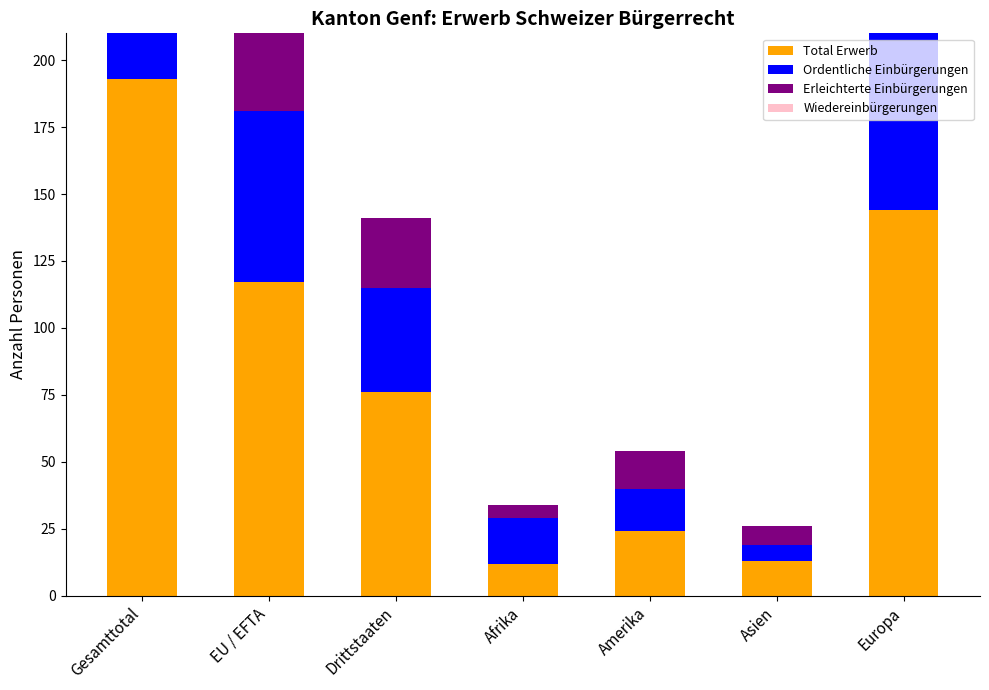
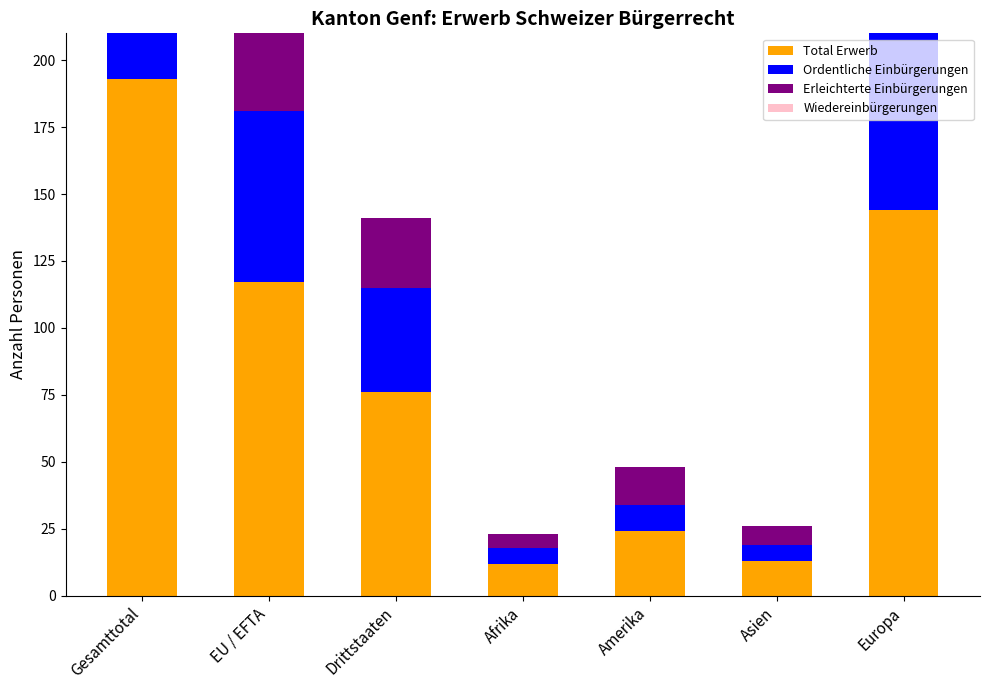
  {
    "Total Erwerb": {
      "Gesamttotal": 193,
      "EU / EFTA": 117,
      "Drittstaaten": 76,
      "Afrika": 12,
      "Amerika": 24,
      "Asien": 13,
      "Europa": 144
    },
    "Ordentliche Einbürgerungen": {
      "EU / EFTA": 64,
      "Drittstaaten": 39,
-     "Afrika": 17,
-     "Amerika": 16,
+     "Afrika": 6,
+     "Amerika": 10,
      "Asien": 6
    }
  }
